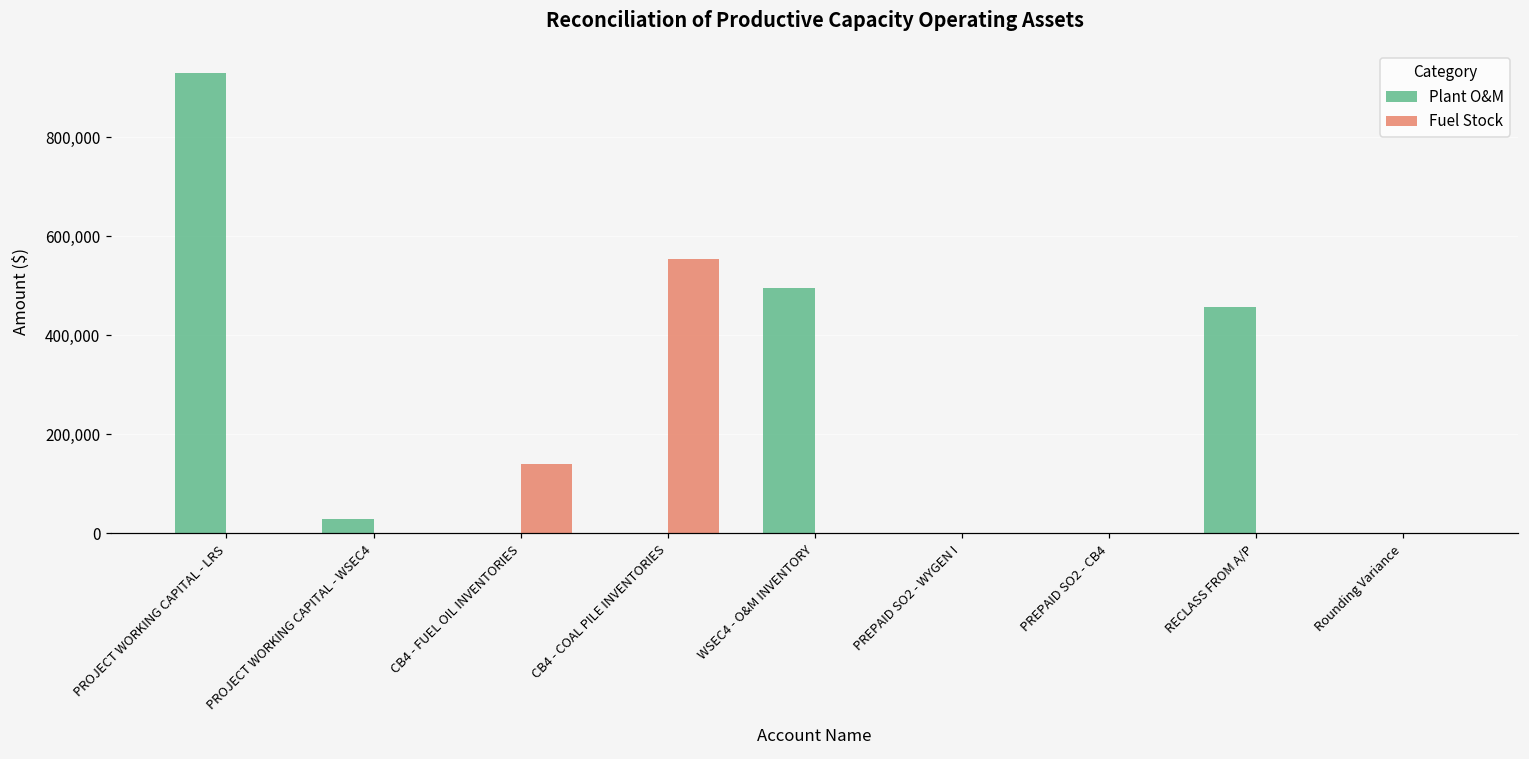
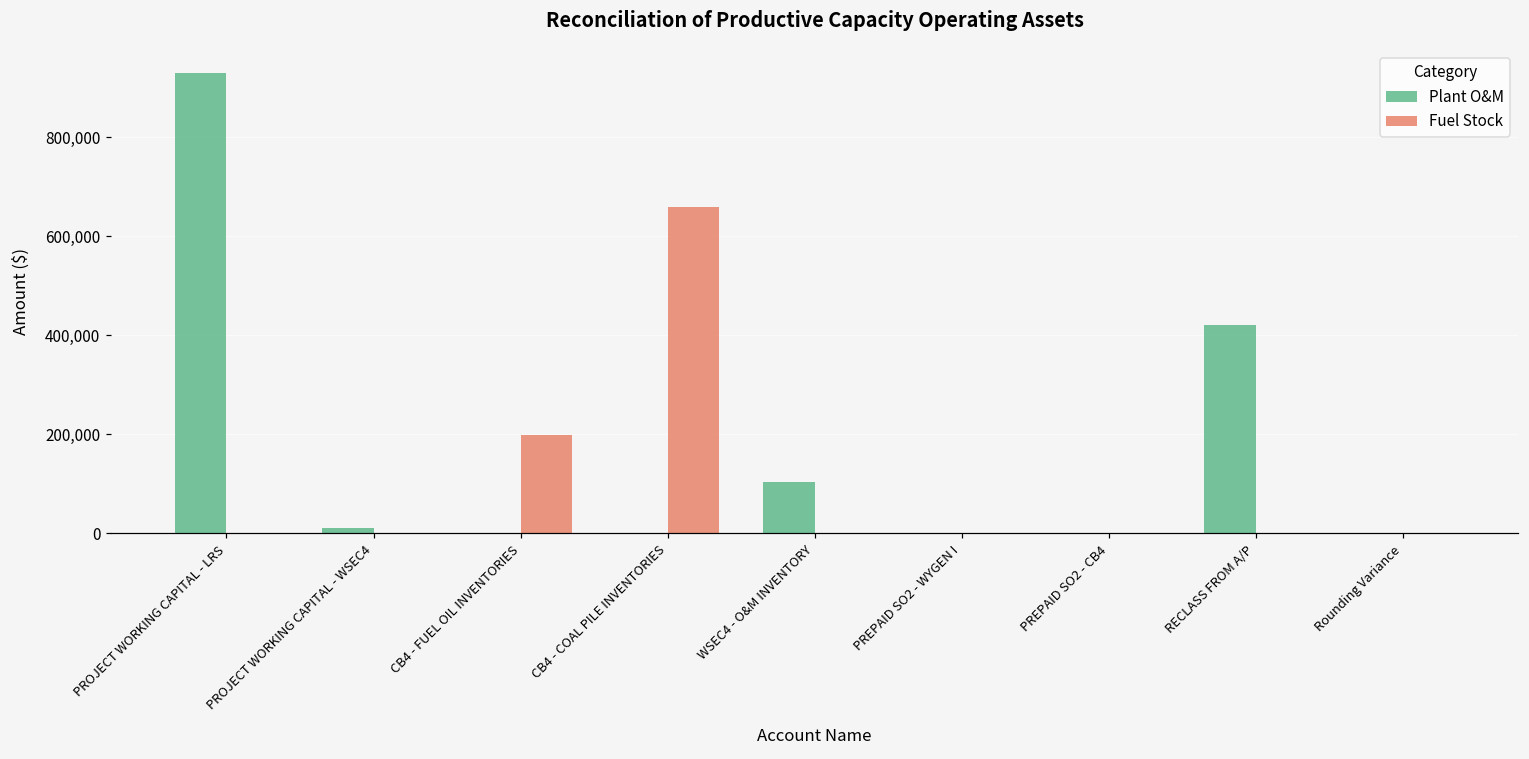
  {
    "Plant O&M": {
      "PROJECT WORKING CAPITAL - LRS": "930,000",
-     "PROJECT WORKING CAPITAL - WSEC4": "30,000",
+     "PROJECT WORKING CAPITAL - WSEC4": "10,000",
      "CB4 - FUEL OIL INVENTORIES": "0",
      "CB4 - COAL PILE INVENTORIES": "0",
-     "WSEC4 - O&M INVENTORY": "490,000",
+     "WSEC4 - O&M INVENTORY": "100,000",
      "PREPAID SO2 - WYGEN I": "0",
      "PREPAID SO2 - CB4": "0",
-     "RECLASS FROM A/P": "460,000"
+     "RECLASS FROM A/P": "420,000"
    },
    "Fuel Stock": {
      "PROJECT WORKING CAPITAL - LRS": "0",
      "PROJECT WORKING CAPITAL - WSEC4": "0",
-     "CB4 - FUEL OIL INVENTORIES": "140,000",
-     "CB4 - COAL PILE INVENTORIES": "550,000",
+     "CB4 - FUEL OIL INVENTORIES": "200,000",
+     "CB4 - COAL PILE INVENTORIES": "660,000",
      "WSEC4 - O&M INVENTORY": "0",
      "PREPAID SO2 - WYGEN I": "0",
      "PREPAID SO2 - CB4": "0",
      "RECLASS FROM A/P": "0",
      "Rounding Variance": "0"
    }
  }
